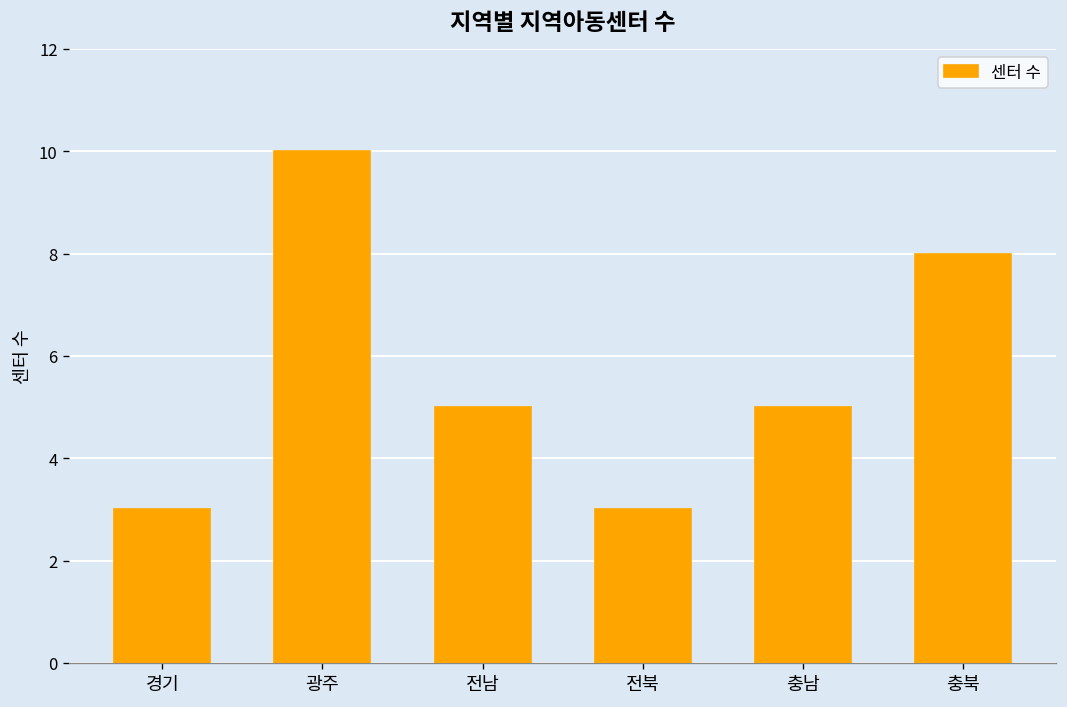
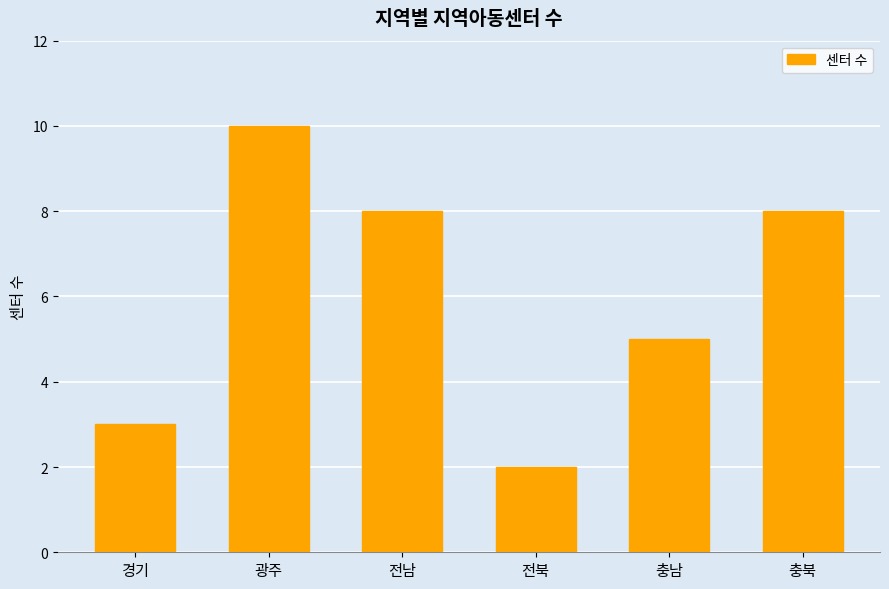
  {
    "경기": 3,
    "광주": 10,
-   "전남": 5,
-   "전북": 3,
+   "전남": 8,
+   "전북": 2,
    "충남": 5,
    "충북": 8
  }
